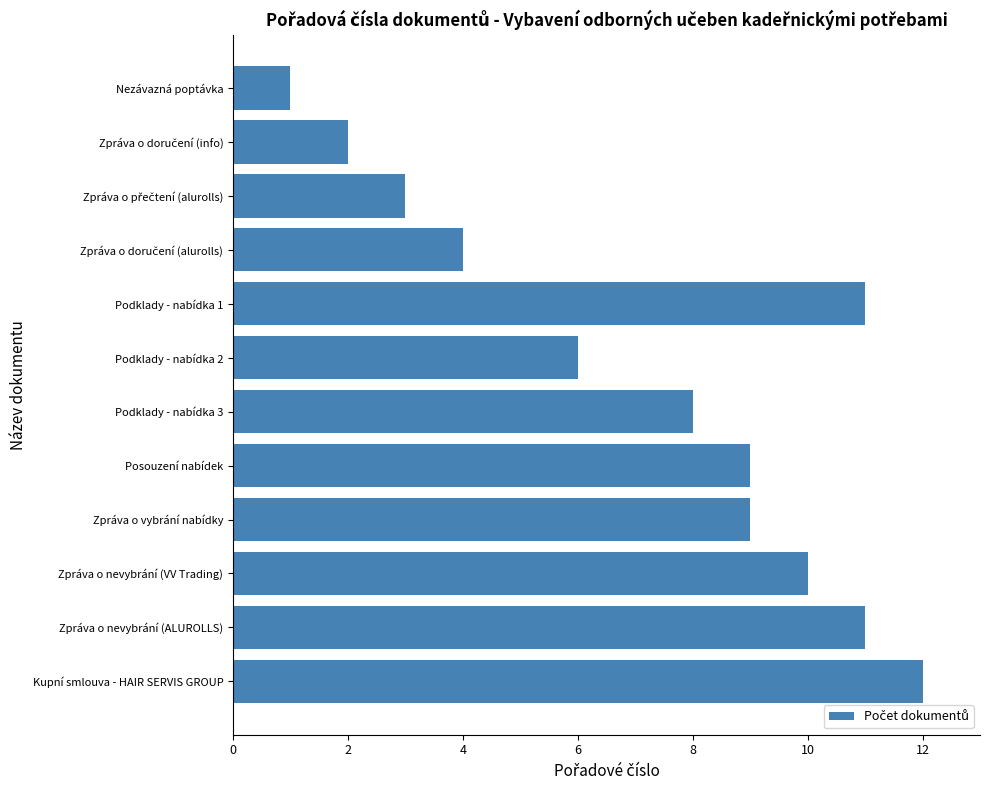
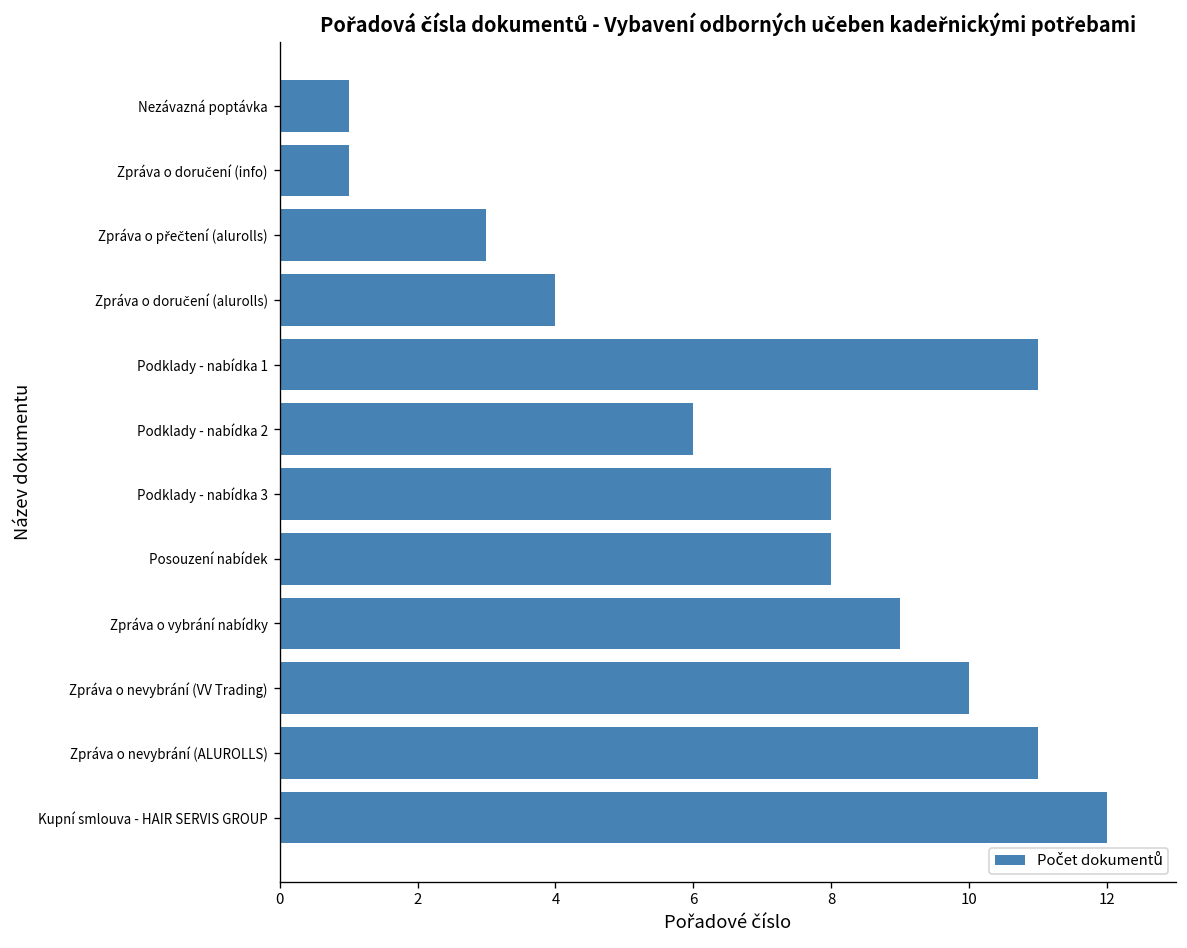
  {
    "Nezávazná poptávka": 1,
-   "Zpráva o doručení (info)": 2,
+   "Zpráva o doručení (info)": 1,
    "Zpráva o přečtení (alurolls)": 3,
    "Zpráva o doručení (alurolls)": 4,
    "Podklady - nabídka 1": 11,
    "Podklady - nabídka 2": 6,
    "Podklady - nabídka 3": 8,
-   "Posouzení nabídek": 9,
+   "Posouzení nabídek": 8,
    "Zpráva o vybrání nabídky": 9,
    "Zpráva o nevybrání (VV Trading)": 10,
    "Zpráva o nevybrání (ALUROLLS)": 11,
    "Kupní smlouva - HAIR SERVIS GROUP": 12
  }
